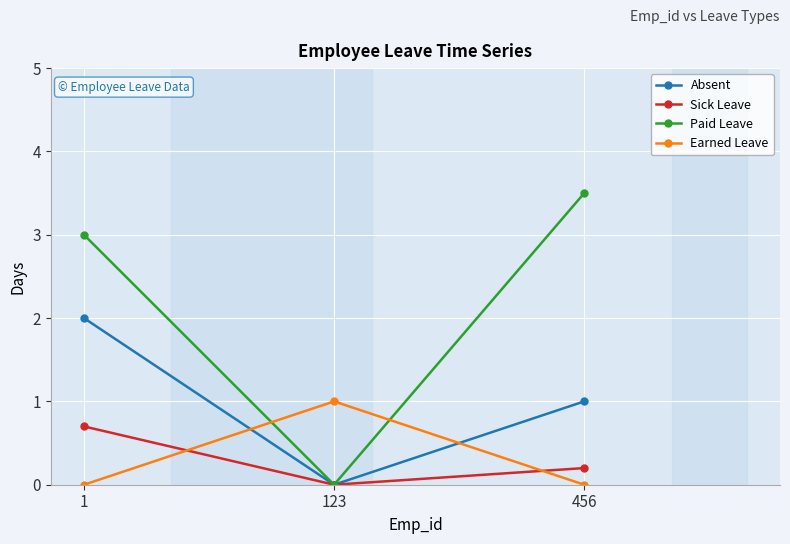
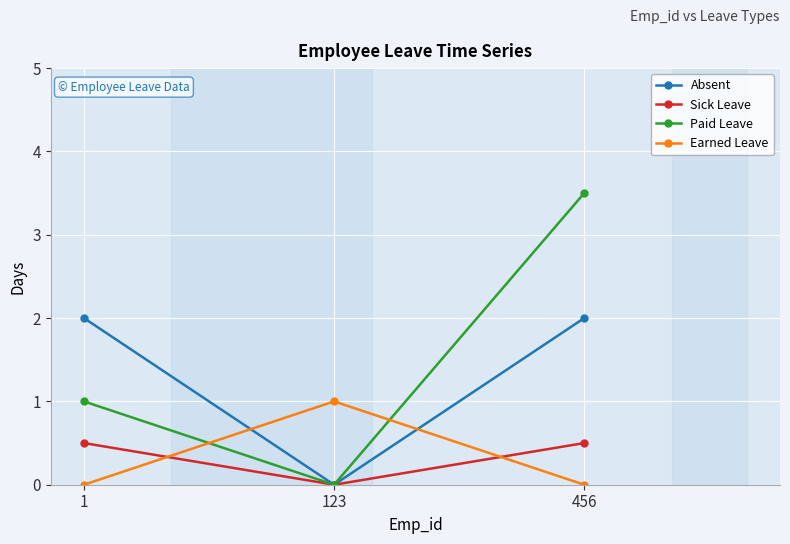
  {
    "Absent": {
      "1": 2,
-     "456": 1
+     "456": 2
    },
    "Sick Leave": {
-     "1": 0.7,
-     "456": 0.2
+     "1": 0.5,
+     "456": 0.5
    },
    "Paid Leave": {
-     "1": 3,
+     "1": 1,
      "456": 3.5
    },
    "Earned Leave": {
      "1": 0.0,
      "123": 1.0,
      "456": 0.0
    }
  }
